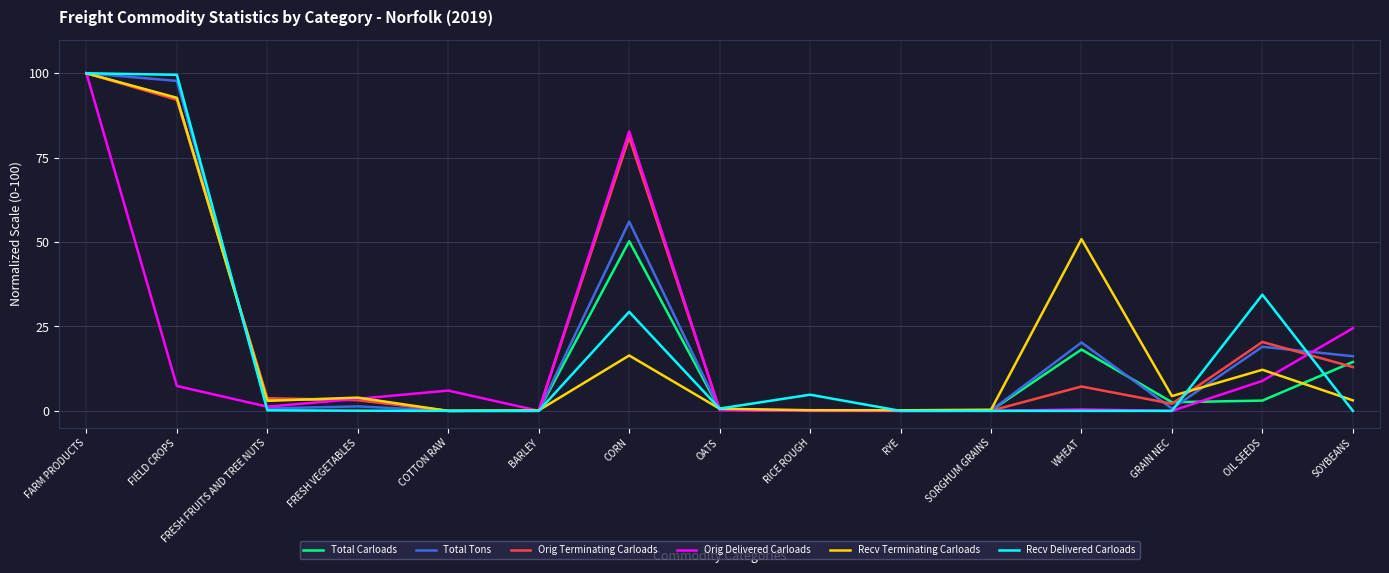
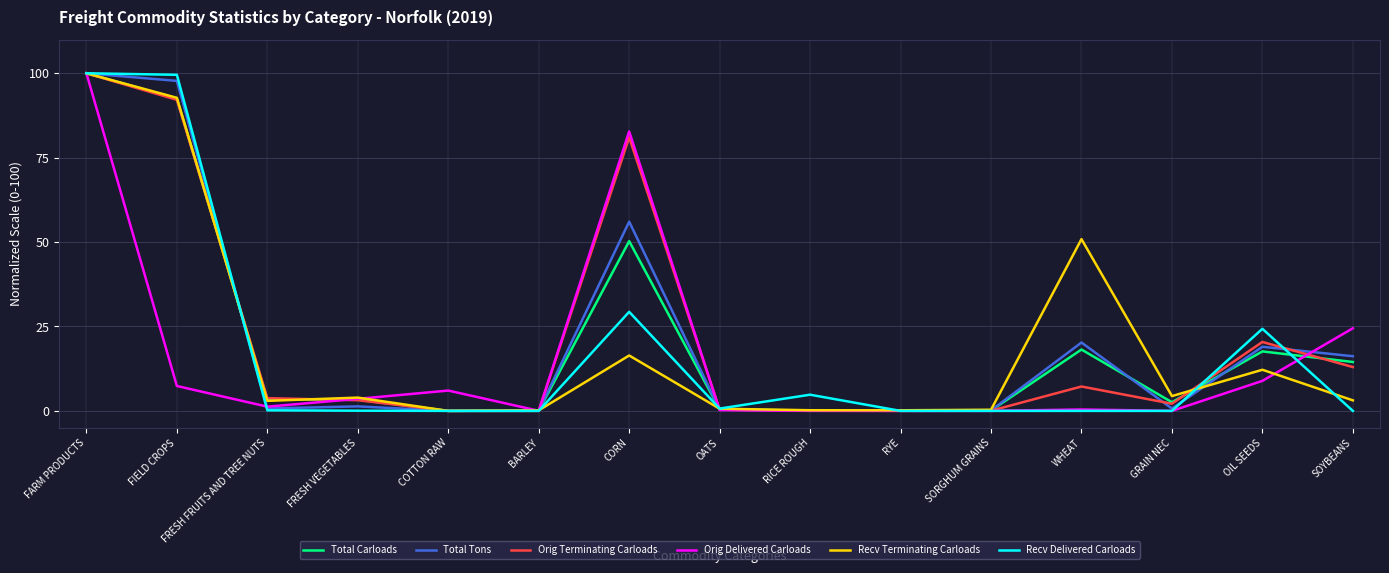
  {
    "Total Carloads": {
      "CORN": 50,
      "WHEAT": 18,
-     "OIL SEEDS": 3,
+     "OIL SEEDS": 18,
      "SOYBEANS": 14
    },
    "Total Tons": {
      "FIELD CROPS": 98,
      "FRESH VEGETABLES": 1,
      "CORN": 56,
      "WHEAT": 20,
      "OIL SEEDS": 19,
      "SOYBEANS": 16
    },
    "Orig Terminating Carloads": {
      "CORN": 81,
      "WHEAT": 7,
      "OIL SEEDS": 20,
      "SOYBEANS": 13
    },
    "Orig Delivered Carloads": {
      "FIELD CROPS": 7,
      "COTTON RAW": 6,
      "CORN": 83,
      "OIL SEEDS": 9,
      "SOYBEANS": 24
    },
    "Recv Terminating Carloads": {
      "CORN": 16,
      "WHEAT": 51,
      "GRAIN NEC": 4,
      "OIL SEEDS": 12,
      "SOYBEANS": 3
    },
    "Recv Delivered Carloads": {
      "FIELD CROPS": 100,
      "FRESH VEGETABLES": 0,
      "CORN": 29,
      "RICE ROUGH": 5,
-     "OIL SEEDS": 34,
+     "OIL SEEDS": 24,
      "SOYBEANS": 0
    }
  }
